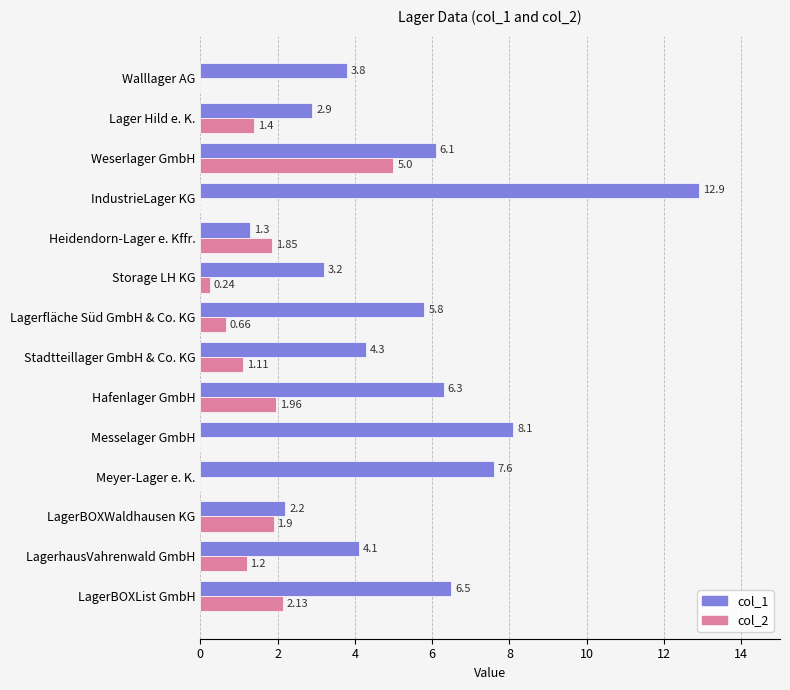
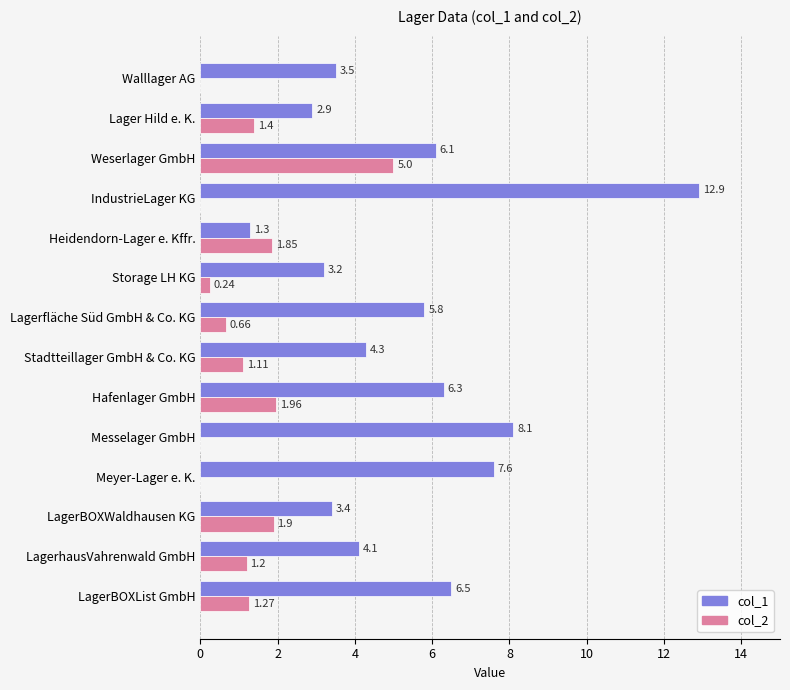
  {
    "col_1": {
-     "Walllager AG": 3.8,
+     "Walllager AG": 3.5,
      "Lager Hild e. K.": 2.9,
      "Weserlager GmbH": 6.1,
      "IndustrieLager KG": 12.9,
      "Heidendorn-Lager e. Kffr.": 1.3,
      "Storage LH KG": 3.2,
      "Lagerfläche Süd GmbH & Co. KG": 5.8,
      "Stadtteillager GmbH & Co. KG": 4.3,
      "Hafenlager GmbH": 6.3,
      "Messelager GmbH": 8.1,
      "Meyer-Lager e. K.": 7.6,
-     "LagerBOXWaldhausen KG": 2.2,
+     "LagerBOXWaldhausen KG": 3.4,
      "LagerhausVahrenwald GmbH": 4.1,
      "LagerBOXList GmbH": 6.5
    },
    "col_2": {
      "Lager Hild e. K.": 1.4,
      "Weserlager GmbH": 5.0,
      "Heidendorn-Lager e. Kffr.": 1.85,
      "Storage LH KG": 0.24,
      "Lagerfläche Süd GmbH & Co. KG": 0.66,
      "Stadtteillager GmbH & Co. KG": 1.11,
      "Hafenlager GmbH": 1.96,
      "LagerBOXWaldhausen KG": 1.9,
      "LagerhausVahrenwald GmbH": 1.2,
-     "LagerBOXList GmbH": 2.13
+     "LagerBOXList GmbH": 1.27
    }
  }
